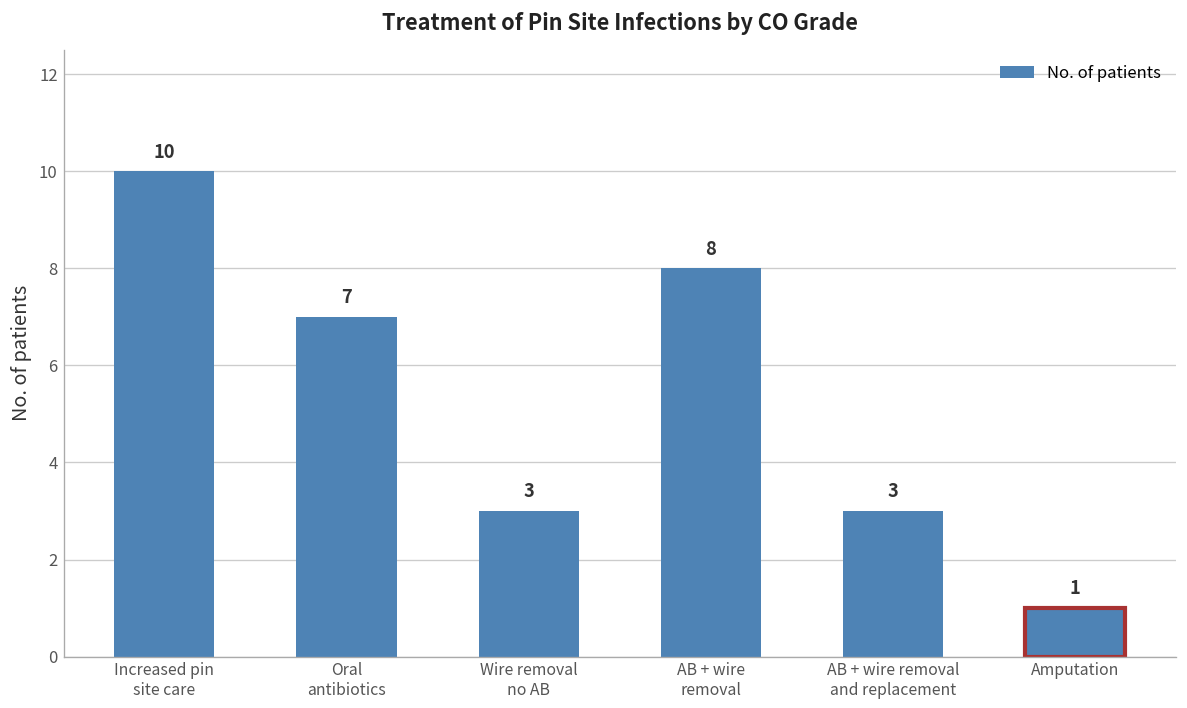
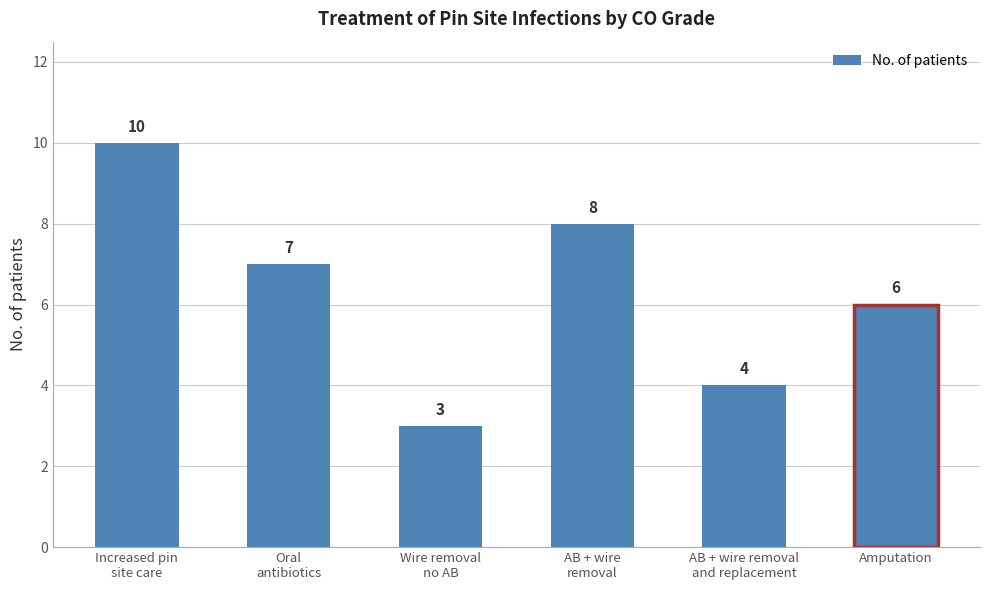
  {
    "Increased pin site care": 10,
    "Oral antibiotics": 7,
    "Wire removal no AB": 3,
    "AB + wire removal": 8,
-   "AB + wire removal and replacement": 3,
-   "Amputation": 1
+   "AB + wire removal and replacement": 4,
+   "Amputation": 6
  }
